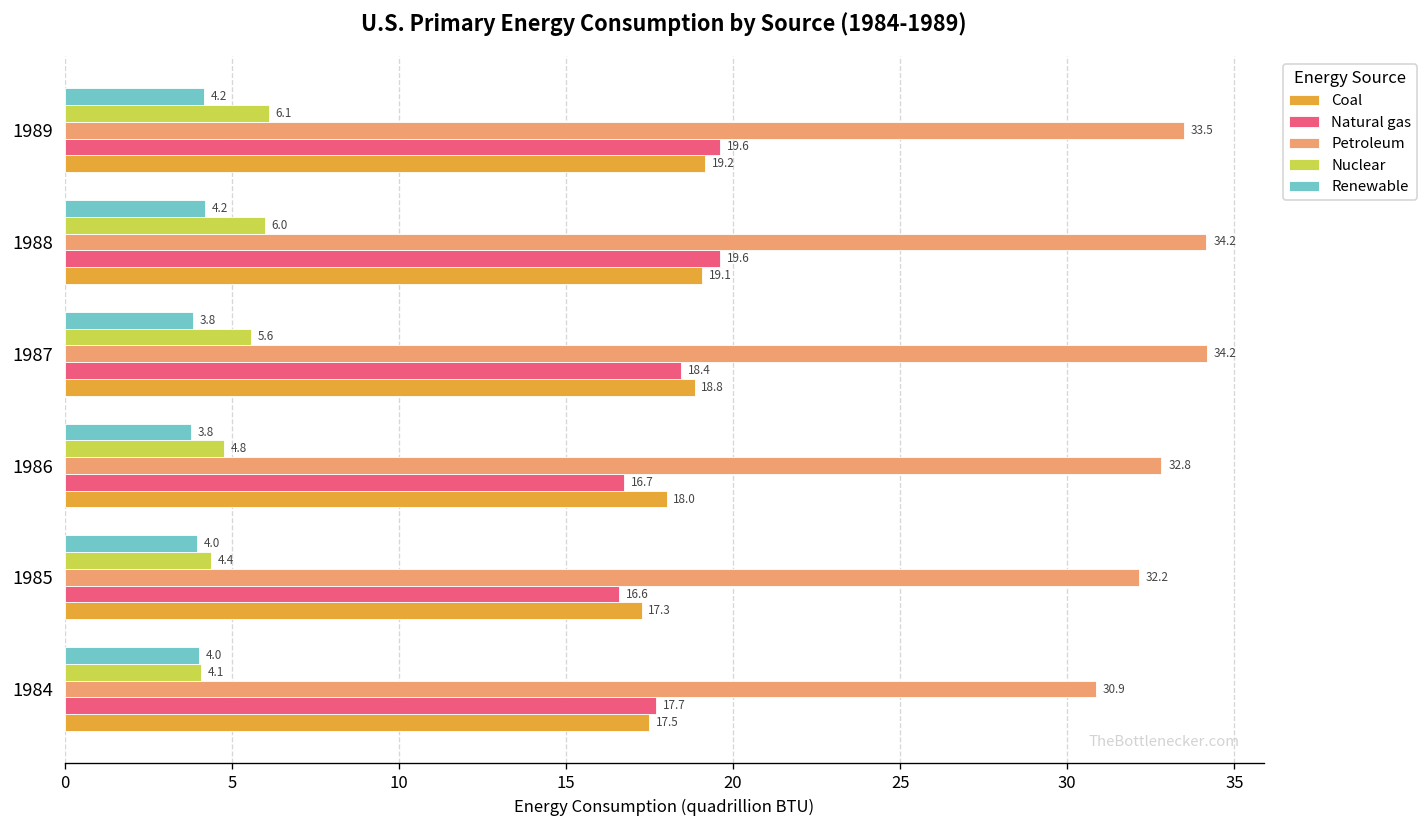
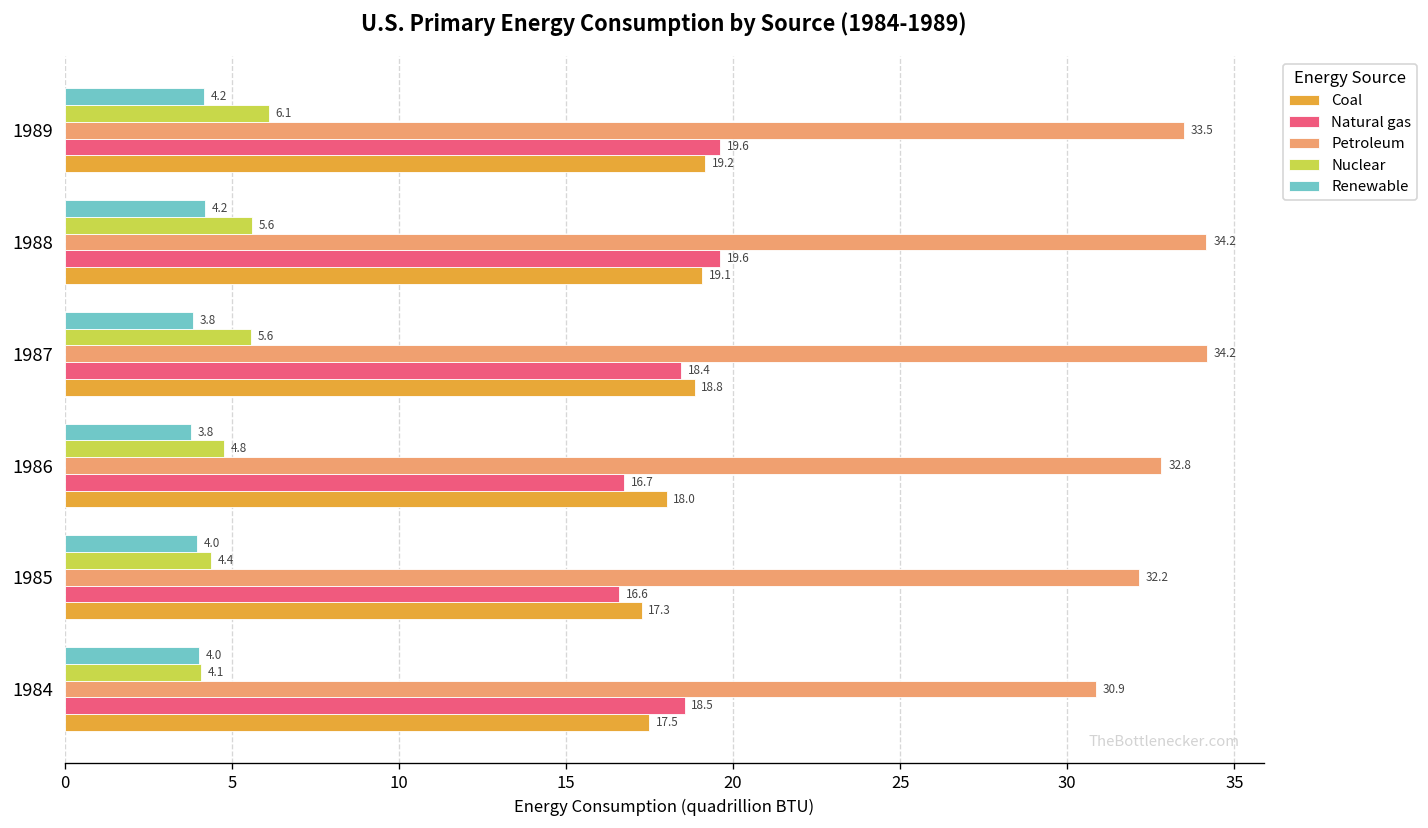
  {
    "Natural gas": {
      "1989": 19.6,
      "1988": 19.6,
      "1987": 18.4,
      "1986": 16.7,
      "1985": 16.6,
-     "1984": 17.7
+     "1984": 18.5
    },
    "Nuclear": {
      "1989": 6.1,
-     "1988": 6.0,
+     "1988": 5.6,
      "1987": 5.6,
      "1986": 4.8,
      "1985": 4.4,
      "1984": 4.1
    },
    "Renewable": {
      "1989": 4.2,
      "1988": 4.2,
      "1987": 3.8,
      "1986": 3.8,
      "1985": 4.0,
      "1984": 4.0
    }
  }
